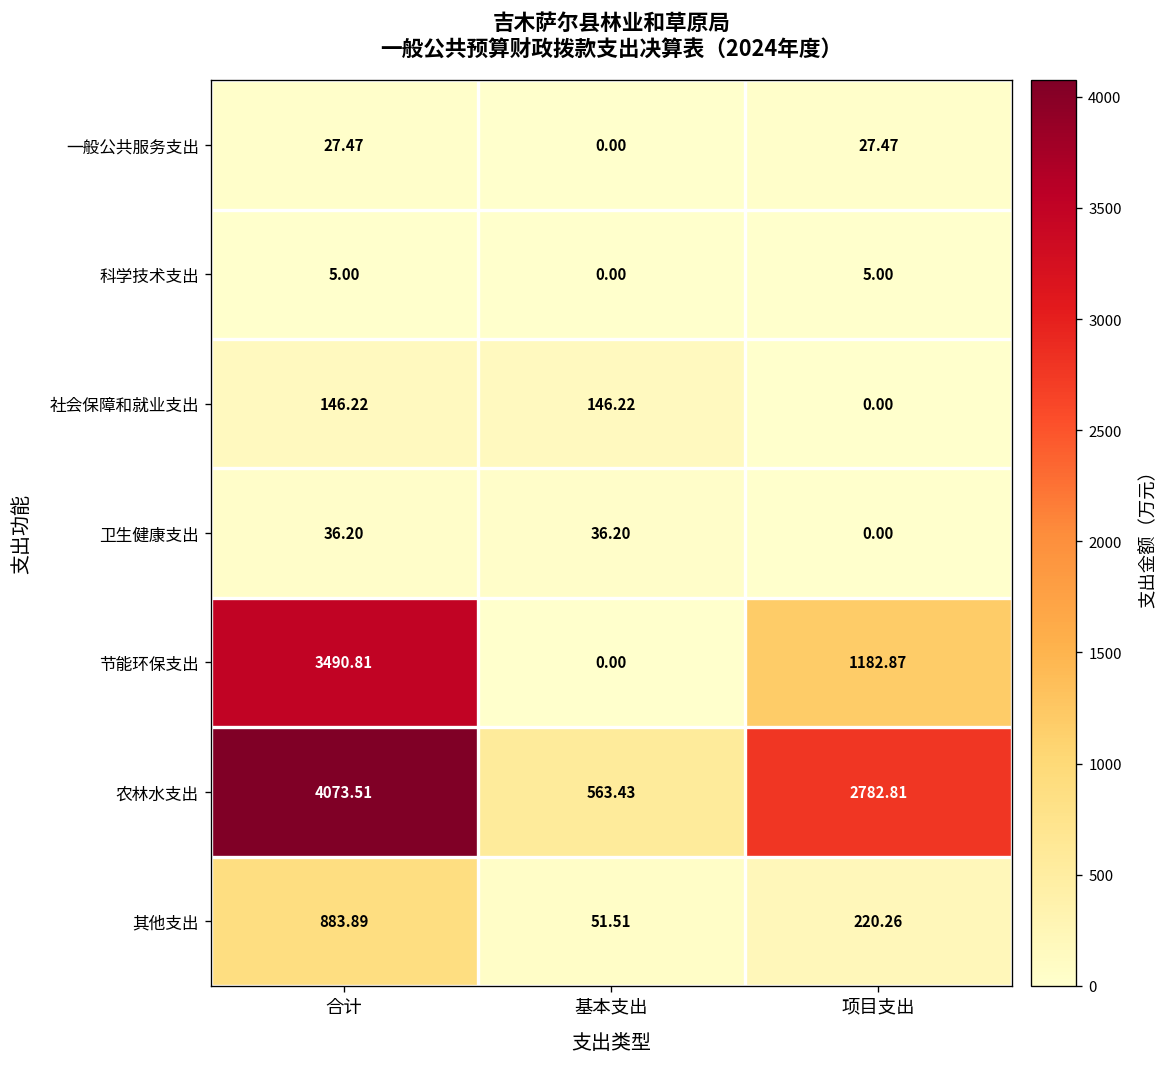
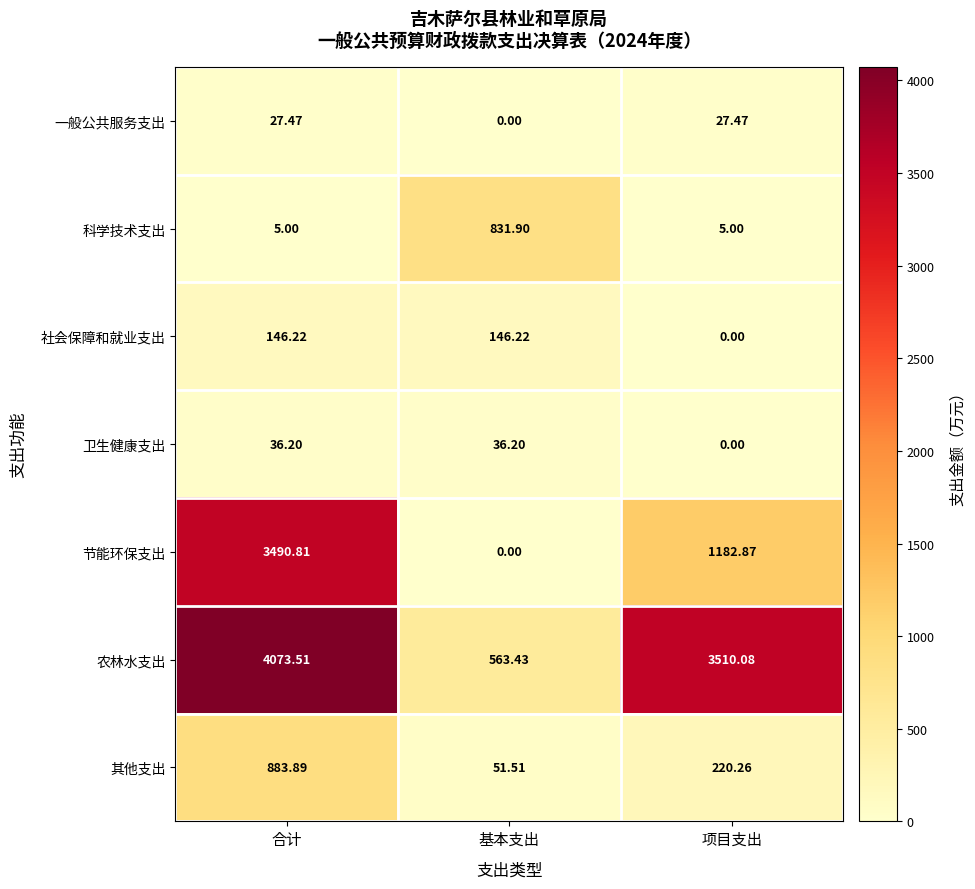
  {
    "一般公共服务支出": {
      "合计": 27.47,
      "基本支出": 0.00,
      "项目支出": 27.47
    },
    "科学技术支出": {
      "合计": 5.00,
-     "基本支出": 0.00,
+     "基本支出": 831.90,
      "项目支出": 5.00
    },
    "社会保障和就业支出": {
      "合计": 146.22,
      "基本支出": 146.22,
      "项目支出": 0.00
    },
    "卫生健康支出": {
      "合计": 36.20,
      "基本支出": 36.20,
      "项目支出": 0.00
    },
    "节能环保支出": {
      "合计": 3490.81,
      "基本支出": 0.00,
      "项目支出": 1182.87
    },
    "农林水支出": {
      "合计": 4073.51,
      "基本支出": 563.43,
-     "项目支出": 2782.81
+     "项目支出": 3510.08
    },
    "其他支出": {
      "合计": 883.89,
      "基本支出": 51.51,
      "项目支出": 220.26
    }
  }
